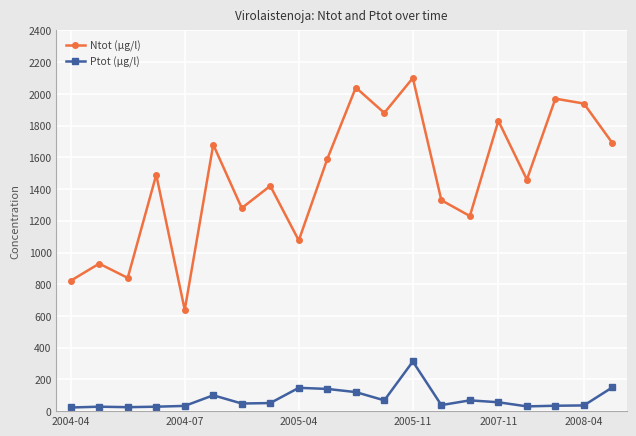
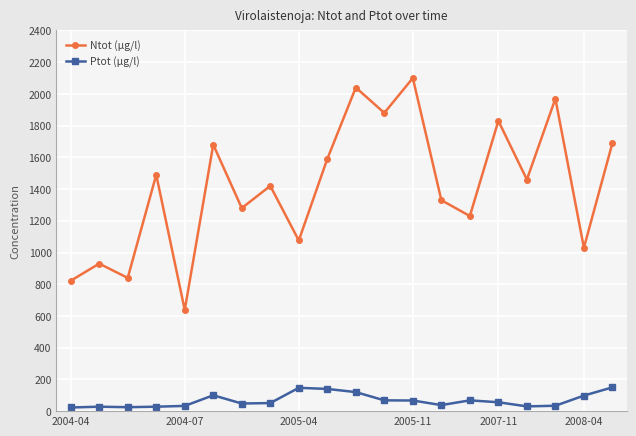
  {
    "Ntot (µg/l)": {
      "2004-04": 820,
      "2004-07": 640,
      "2005-04": 1080,
      "2005-11": 2100,
      "2007-11": 1830,
-     "2008-04": 1940
+     "2008-04": 1030
    },
    "Ptot (µg/l)": {
      "2004-04": 20,
      "2004-07": 30,
      "2005-04": 150,
-     "2005-11": 310,
+     "2005-11": 70,
      "2007-11": 60,
-     "2008-04": 40
+     "2008-04": 100
    }
  }
